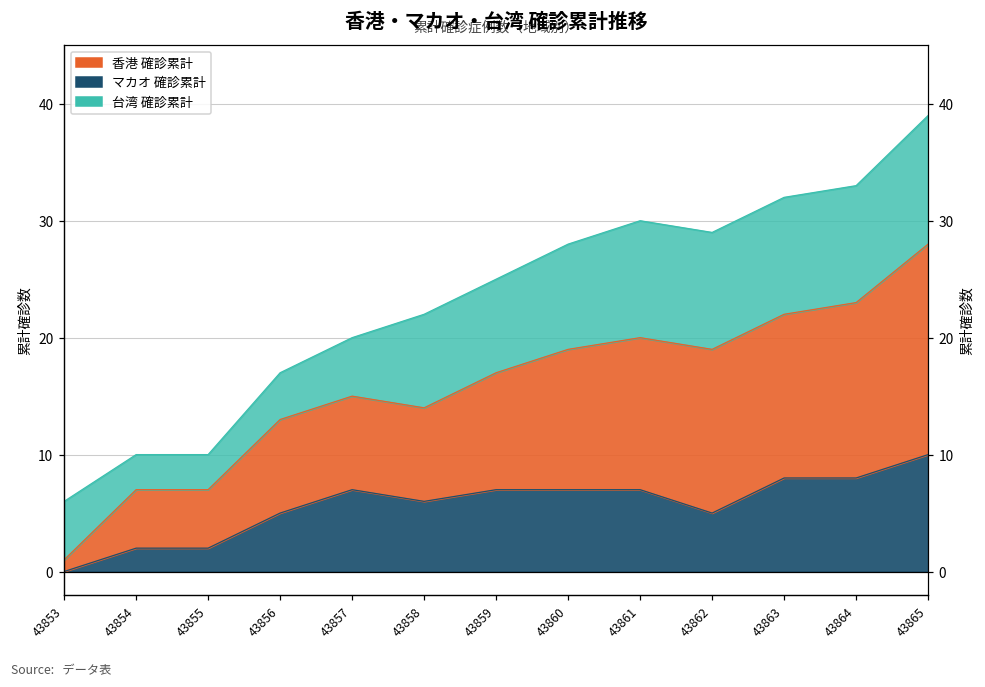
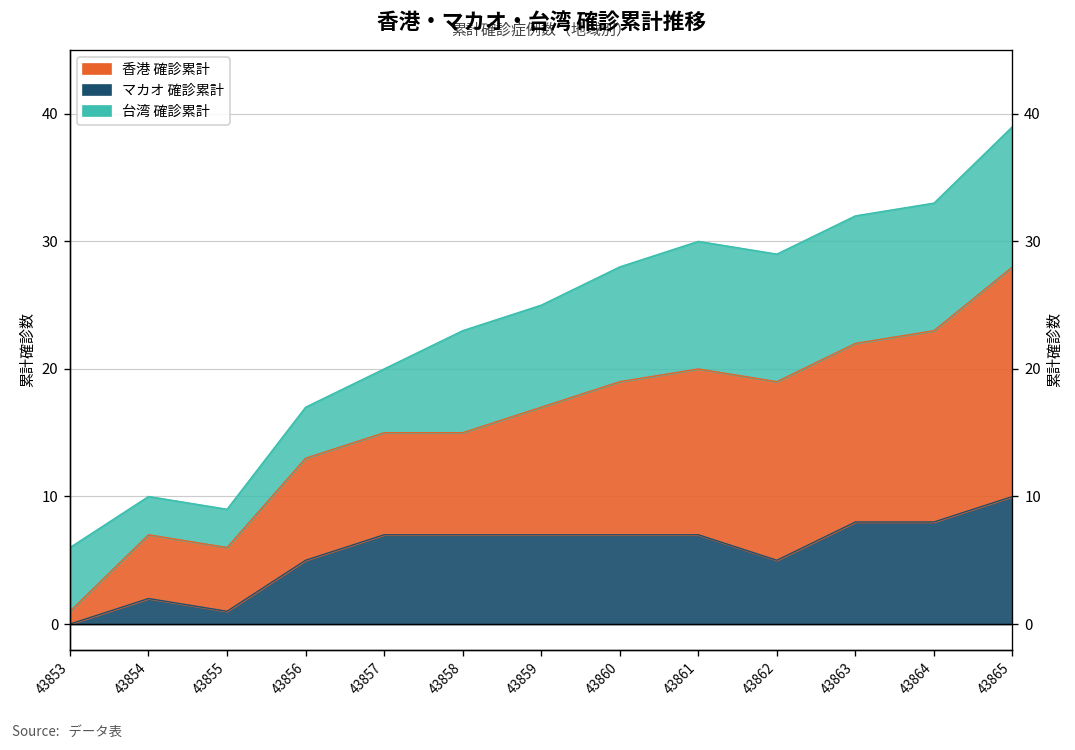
  {
    "マカオ 確診累計": {
      "43853": 0,
      "43854": 2,
-     "43855": 2,
+     "43855": 1,
      "43856": 5,
      "43857": 7,
-     "43858": 6,
+     "43858": 7,
      "43859": 7,
      "43860": 7,
      "43861": 7,
      "43862": 5,
      "43863": 8,
      "43864": 8,
      "43865": 10
    },
    "香港 確診累計": {
      "43853": 1,
      "43854": 5,
      "43855": 5,
      "43856": 8,
      "43857": 8,
      "43858": 8,
      "43859": 10,
      "43860": 12,
      "43861": 13,
      "43862": 14,
      "43863": 14,
      "43864": 15,
      "43865": 18
    },
    "台湾 確診累計": {
      "43853": 5,
      "43854": 3,
      "43855": 3,
      "43856": 4,
      "43857": 5,
      "43858": 8,
      "43859": 8,
      "43860": 9,
      "43861": 10,
      "43862": 10,
      "43863": 10,
      "43864": 10,
      "43865": 11
    }
  }
